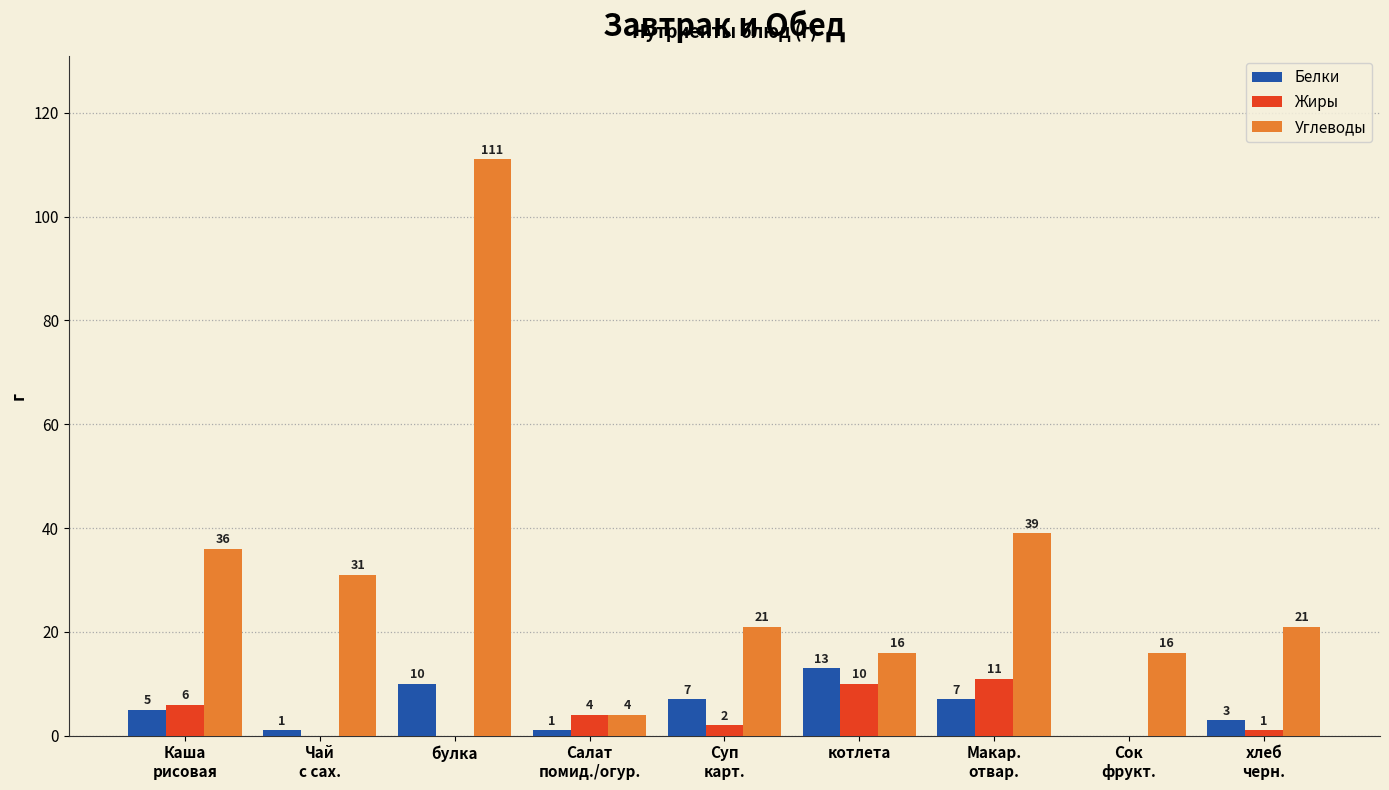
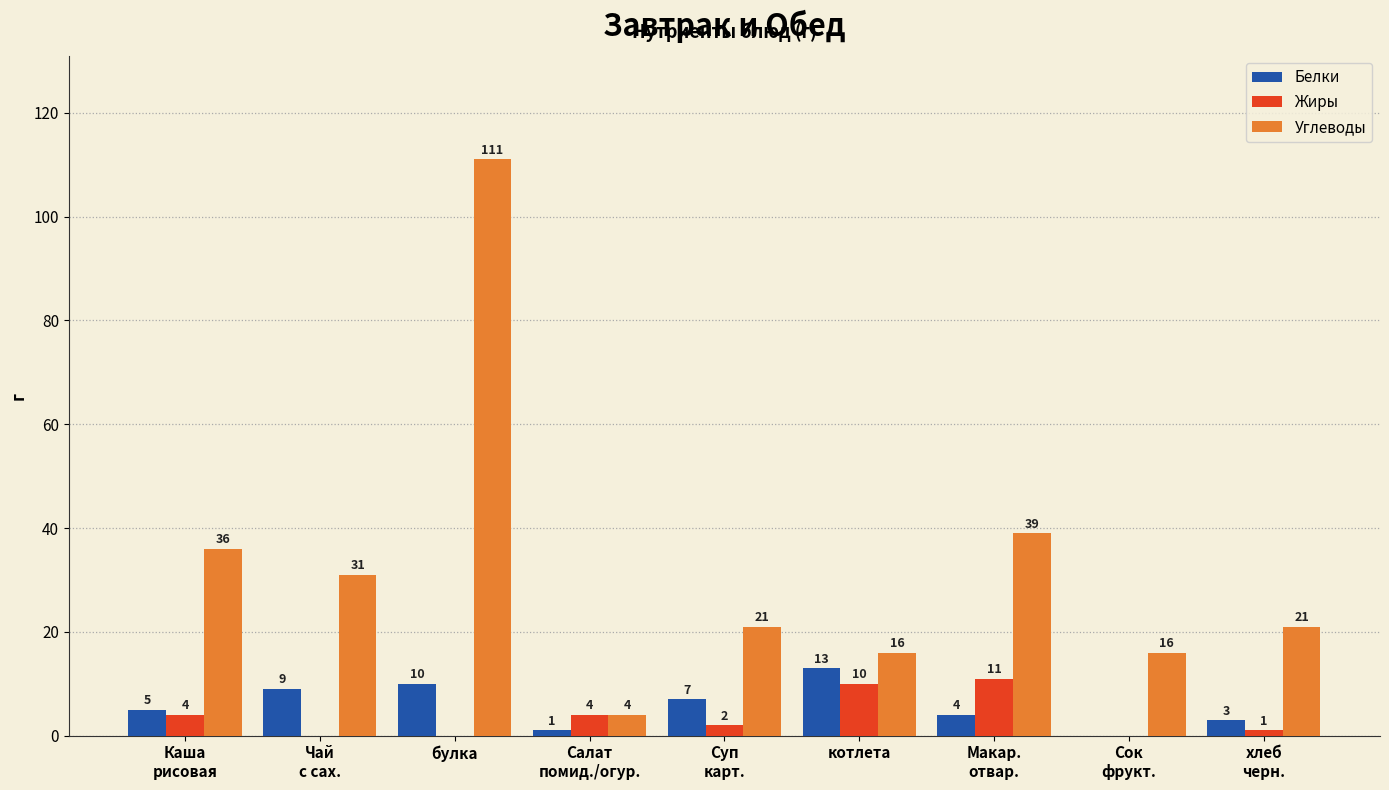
  {
    "Белки": {
      "Каша рисовая": 5,
-     "Чай с сах.": 1,
+     "Чай с сах.": 9,
      "булка": 10,
      "Салат помид./огур.": 1,
      "Суп карт.": 7,
      "котлета": 13,
-     "Макар. отвар.": 7,
+     "Макар. отвар.": 4,
      "хлеб черн.": 3
    },
    "Жиры": {
-     "Каша рисовая": 6,
+     "Каша рисовая": 4,
      "Салат помид./огур.": 4,
      "Суп карт.": 2,
      "котлета": 10,
      "Макар. отвар.": 11,
      "хлеб черн.": 1
    },
    "Углеводы": {
      "Каша рисовая": 36,
      "Чай с сах.": 31,
      "булка": 111,
      "Салат помид./огур.": 4,
      "Суп карт.": 21,
      "котлета": 16,
      "Макар. отвар.": 39,
      "Сок фрукт.": 16,
      "хлеб черн.": 21
    }
  }
